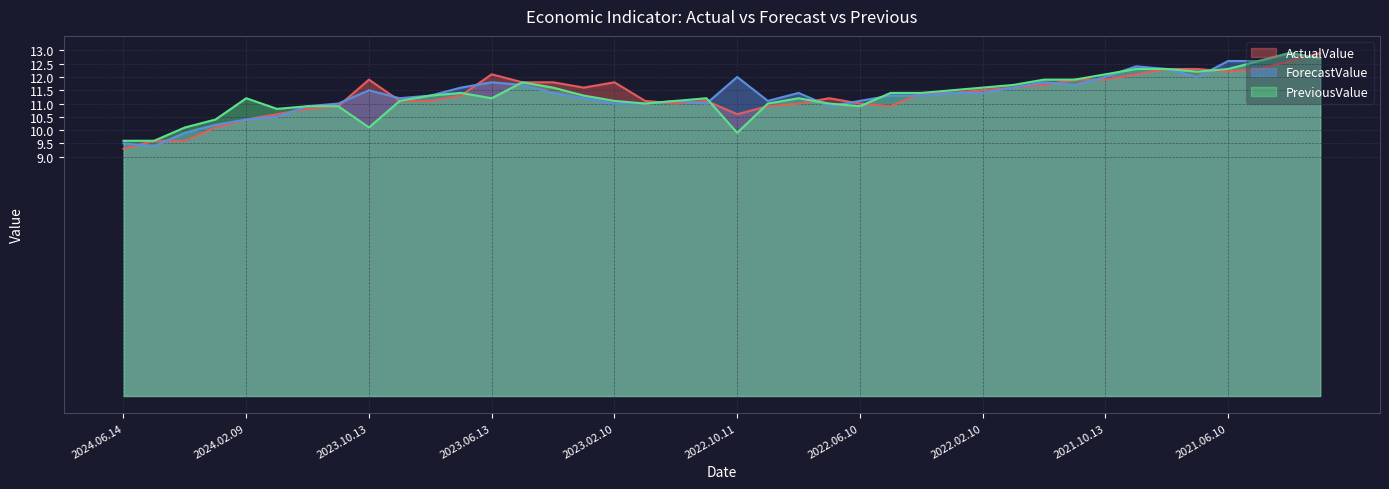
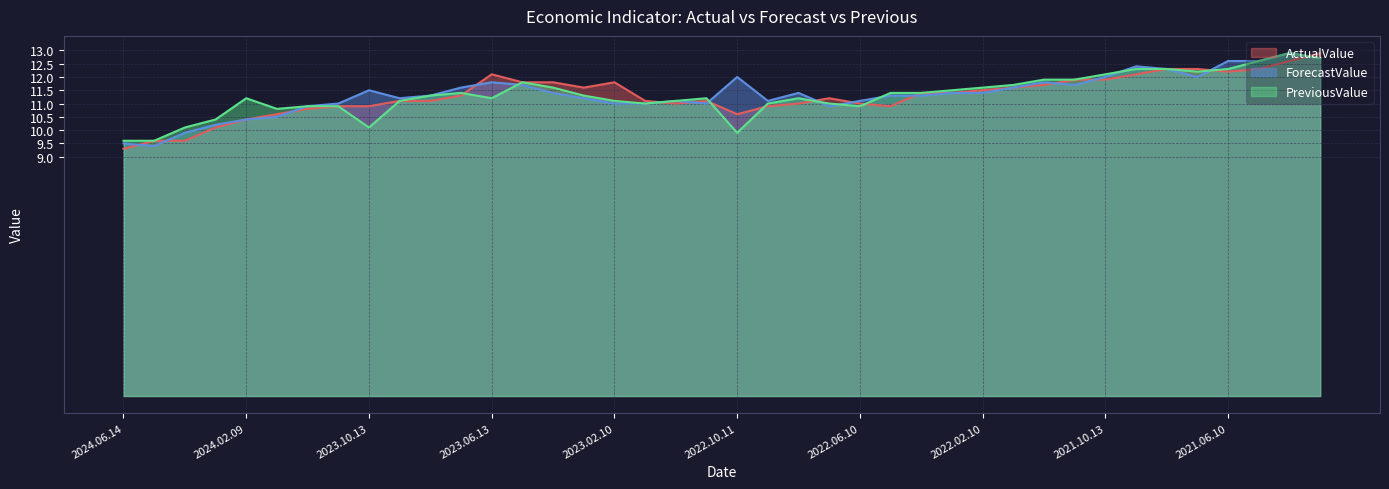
  {
    "ActualValue": {
      "2024.06.14": 9.3,
-     "2023.10.13": 11.9,
+     "2023.10.13": 10.9,
      "2023.06.13": 12.1,
      "2023.02.10": 11.8,
      "2022.10.11": 10.6,
      "2022.06.10": 11.0,
      "2022.02.10": 11.5,
      "2021.10.13": 11.9,
      "2021.06.10": 12.2
    },
    "ForecastValue": {
      "2024.06.14": 9.5,
      "2023.10.13": 11.5,
      "2023.06.13": 11.8,
      "2023.02.10": 11.0,
      "2022.10.11": 12.0,
      "2022.06.10": 11.1,
      "2022.02.10": 11.4,
      "2021.10.13": 12.0,
      "2021.06.10": 12.6
    },
    "PreviousValue": {
      "2024.06.14": 9.6,
      "2024.02.09": 11.2,
      "2023.10.13": 10.1,
      "2023.06.13": 11.2,
      "2023.02.10": 11.1,
      "2022.10.11": 9.9,
      "2022.06.10": 10.9,
      "2022.02.10": 11.6,
      "2021.10.13": 12.1,
      "2021.06.10": 12.3
    }
  }
